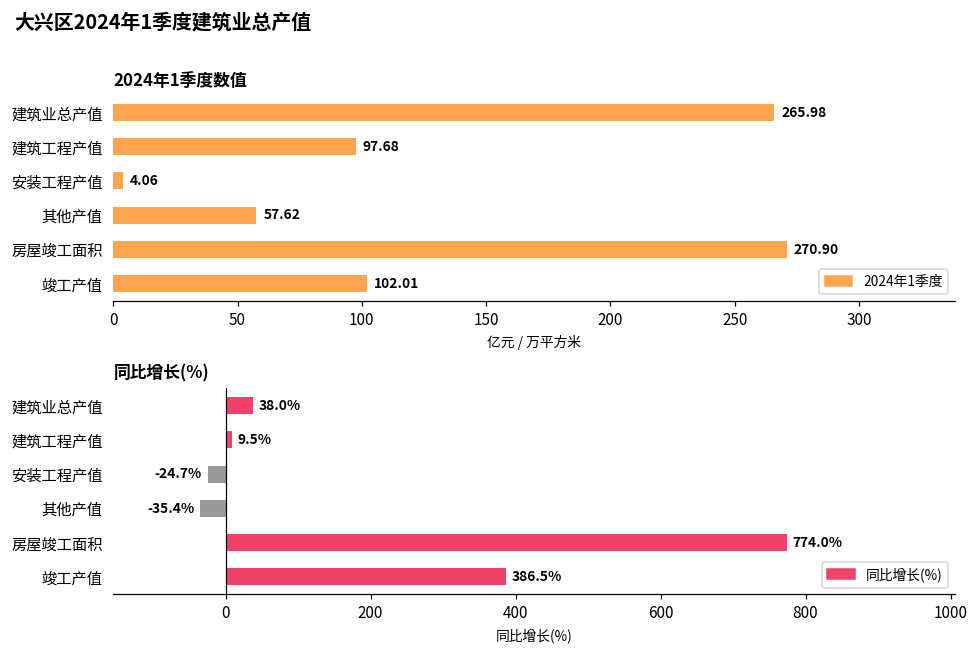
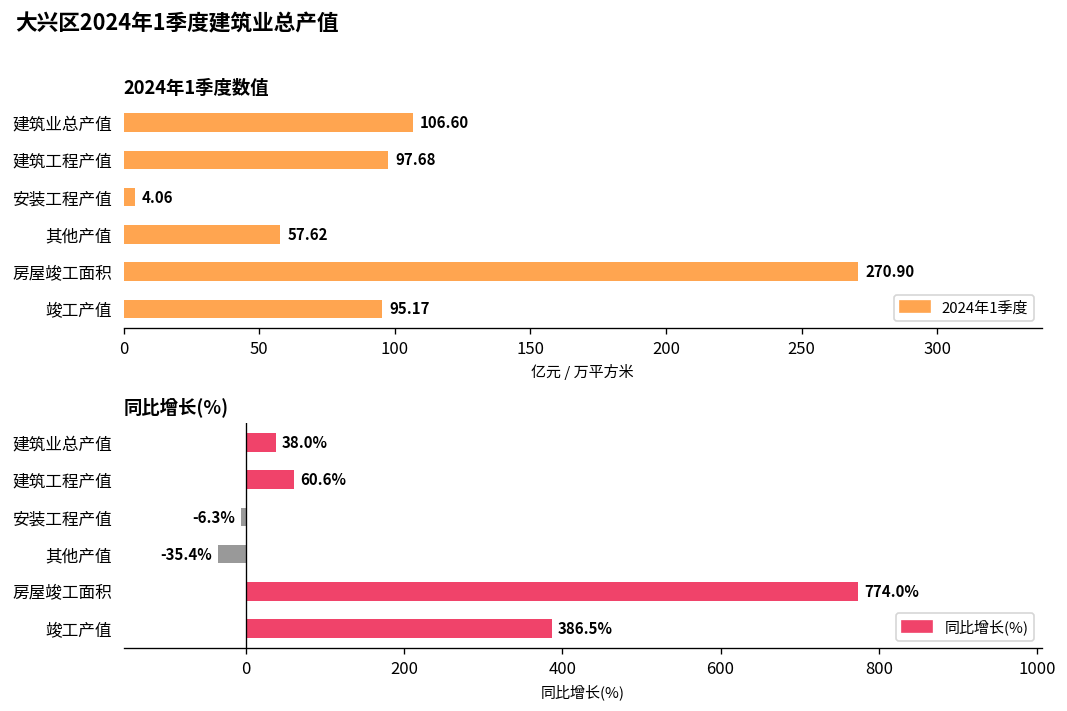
  {
    "2024年1季度数值": {
-     "建筑业总产值": "265.98",
+     "建筑业总产值": "106.60",
      "建筑工程产值": "97.68",
      "安装工程产值": "4.06",
      "其他产值": "57.62",
      "房屋竣工面积": "270.90",
-     "竣工产值": "102.01"
+     "竣工产值": "95.17"
    },
    "同比增长(%)": {
      "建筑业总产值": "38.0%",
-     "建筑工程产值": "9.5%",
-     "安装工程产值": "-24.7%",
+     "建筑工程产值": "60.6%",
+     "安装工程产值": "-6.3%",
      "其他产值": "-35.4%",
      "房屋竣工面积": "774.0%",
      "竣工产值": "386.5%"
    }
  }
